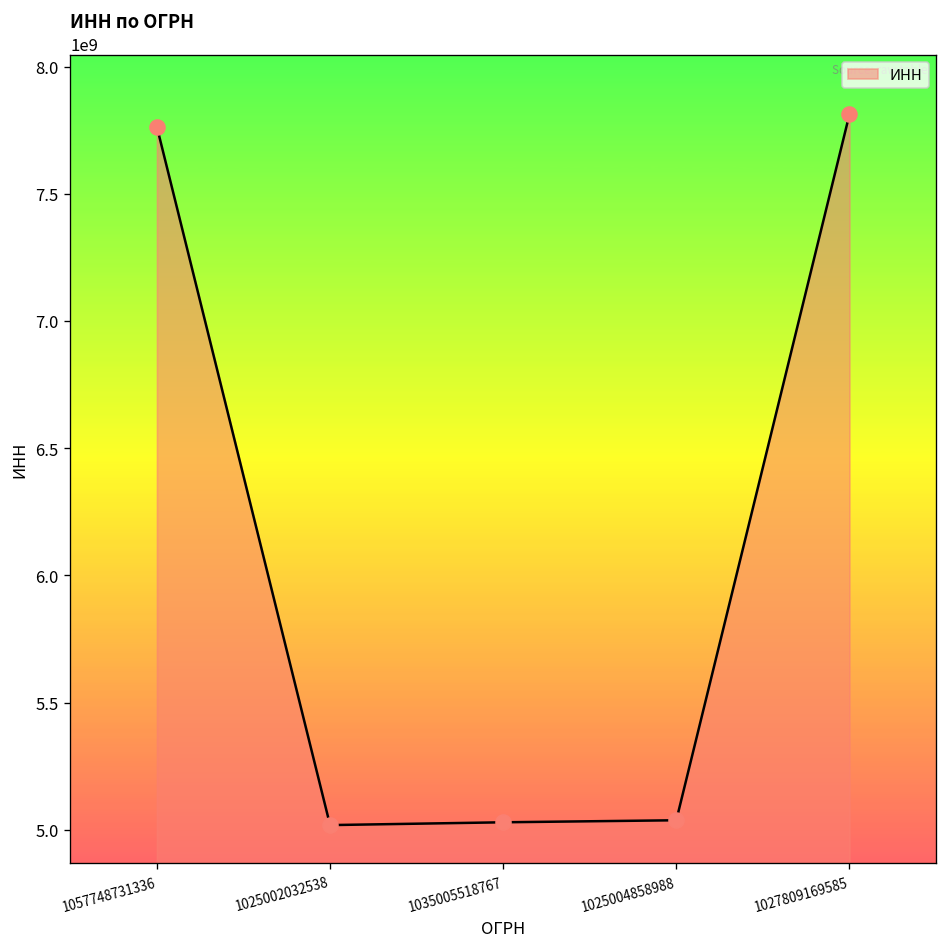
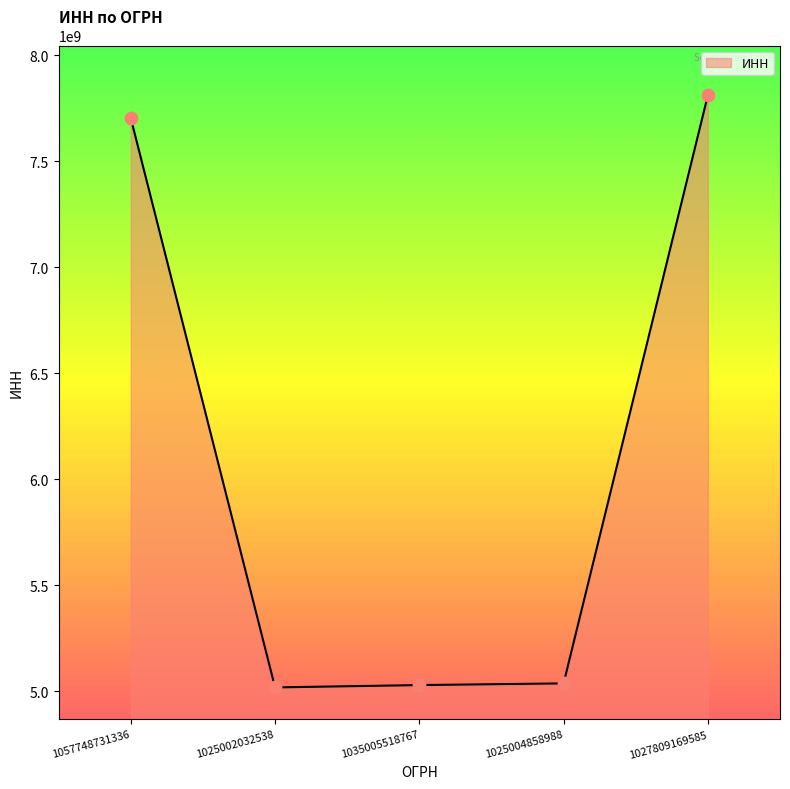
  {
-   "1057748731336": 7760000000,
+   "1057748731336": 7700000000,
    "1025002032538": 5020000000,
    "1035005518767": 5030000000,
    "1025004858988": 5040000000,
    "1027809169585": 7810000000
  }
